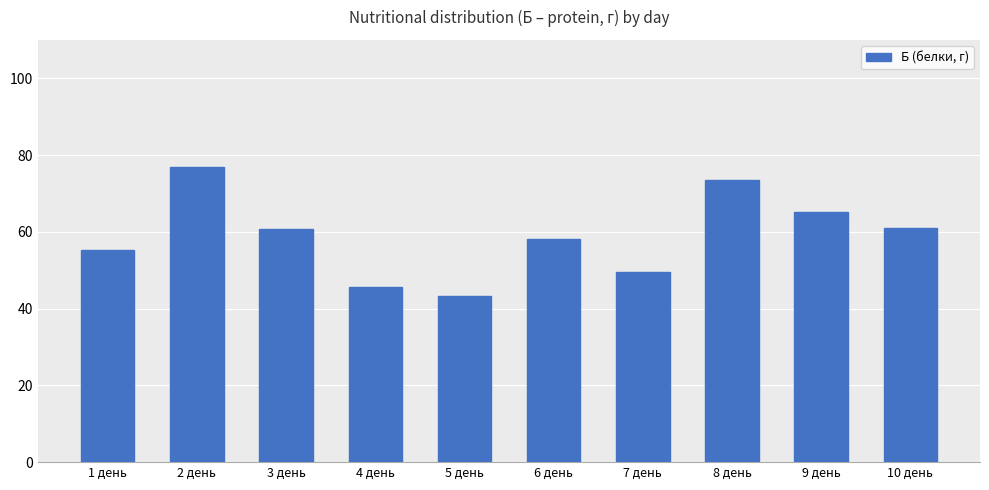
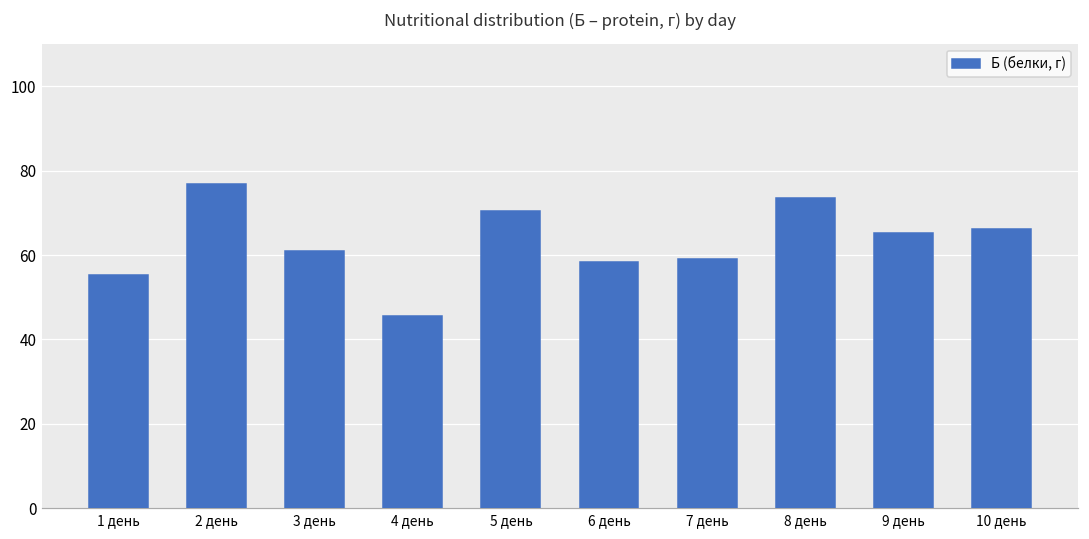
  {
    "1 день": 55,
    "2 день": 77,
    "3 день": 61,
    "4 день": 46,
-   "5 день": 43,
+   "5 день": 70,
    "6 день": 58,
-   "7 день": 50,
+   "7 день": 59,
    "8 день": 74,
    "9 день": 65,
-   "10 день": 61
+   "10 день": 66
  }
